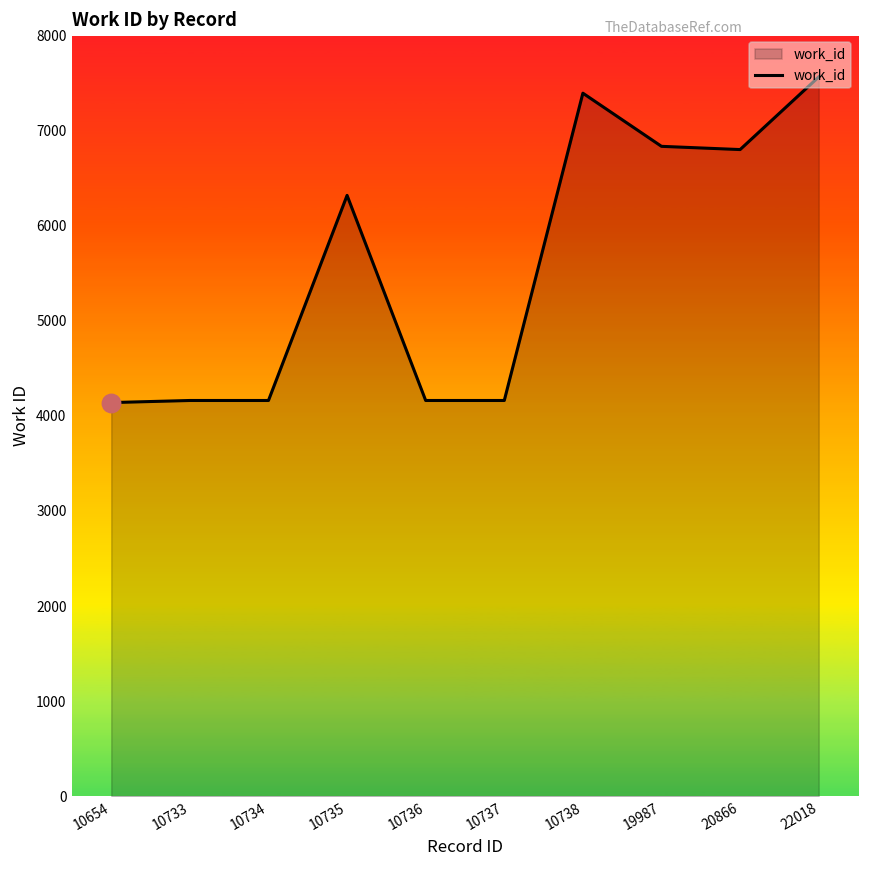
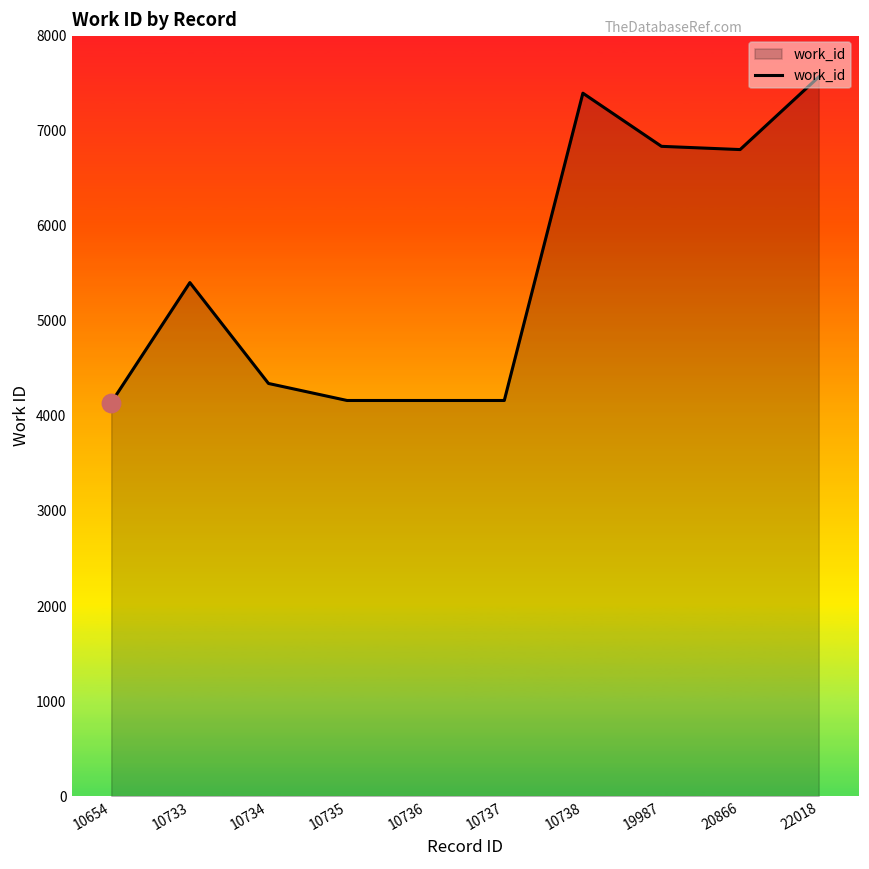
  {
    "work_id": {
-     "10733": 4200,
-     "10734": 4200,
-     "10735": 6300,
+     "10733": 5400,
+     "10734": 4300,
+     "10735": 4200,
      "10736": 4200,
      "10737": 4200,
      "10738": 7400,
      "19987": 6800,
      "20866": 6800
    }
  }
